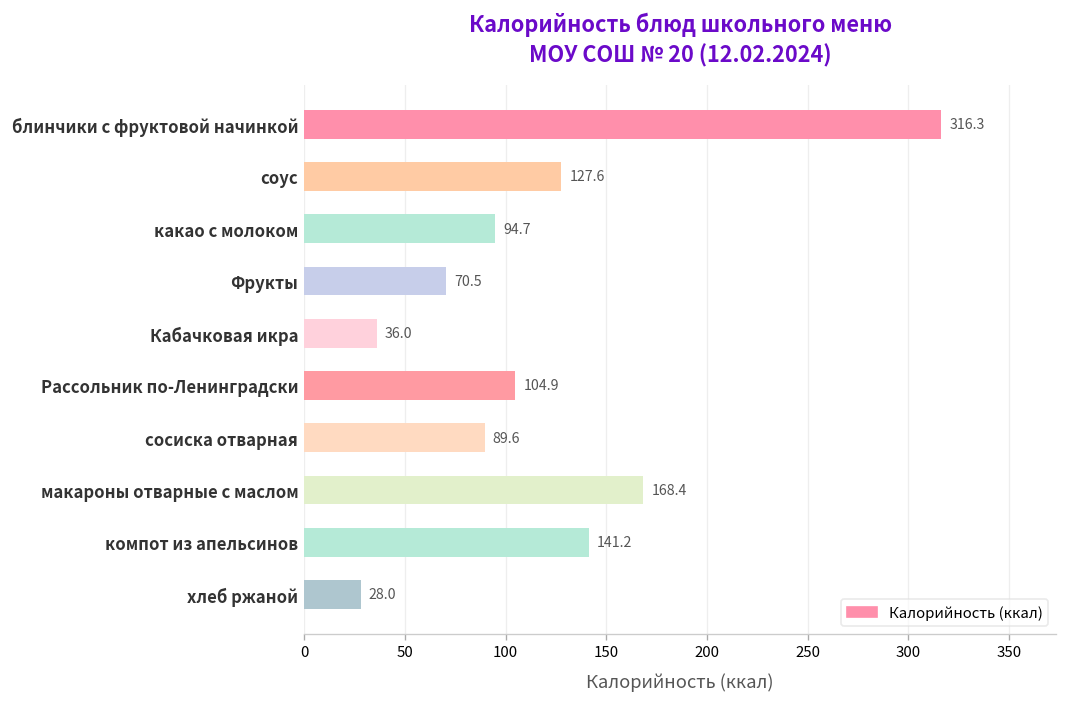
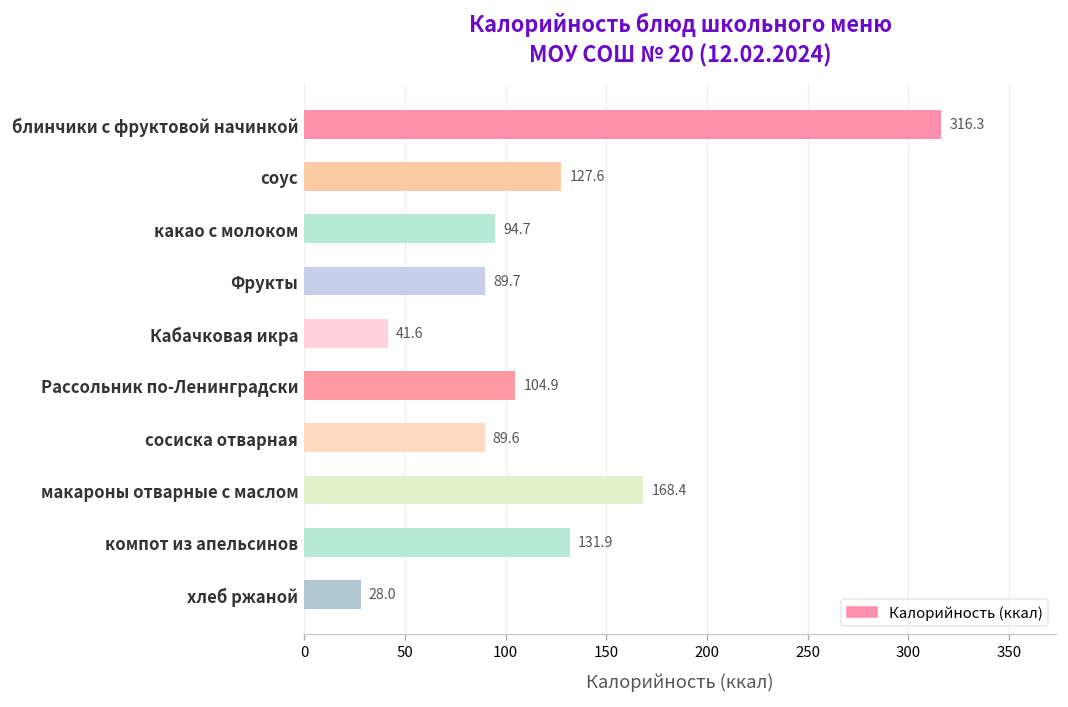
  {
    "блинчики с фруктовой начинкой": 316.3,
    "соус": 127.6,
    "какао с молоком": 94.7,
-   "Фрукты": 70.5,
-   "Кабачковая икра": 36.0,
+   "Фрукты": 89.7,
+   "Кабачковая икра": 41.6,
    "Рассольник по-Ленинградски": 104.9,
    "сосиска отварная": 89.6,
    "макароны отварные с маслом": 168.4,
-   "компот из апельсинов": 141.2,
+   "компот из апельсинов": 131.9,
    "хлеб ржаной": 28.0
  }
